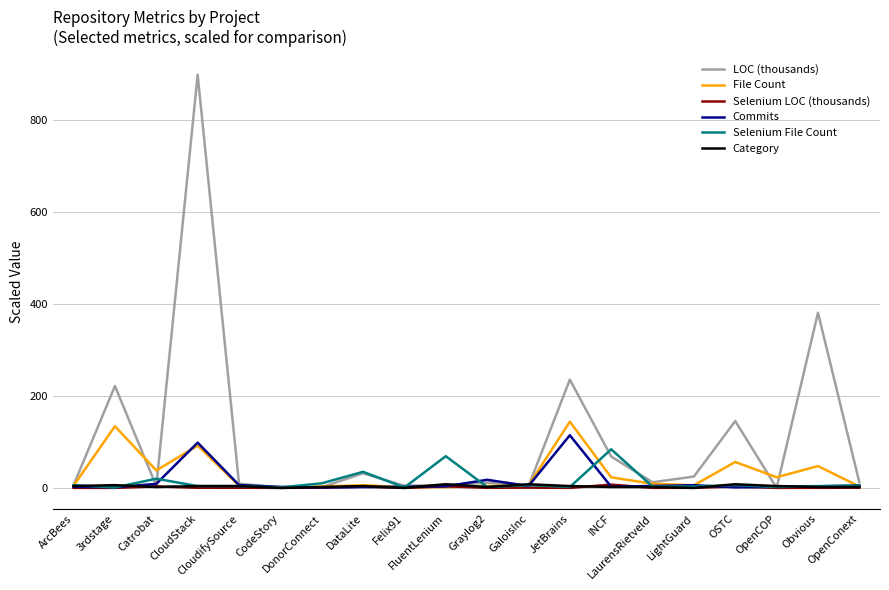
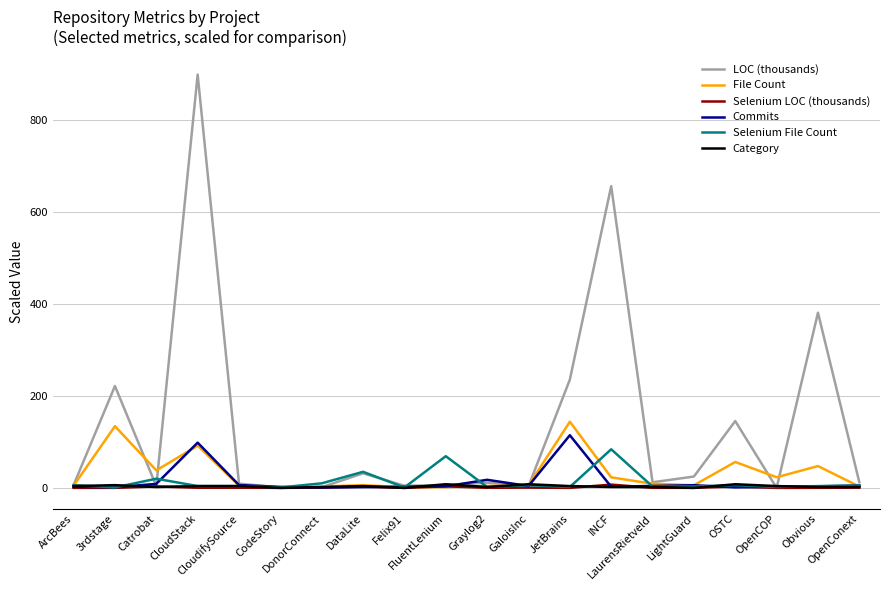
  {
    "LOC (thousands)": {
      "3rdstage": 220,
      "CloudStack": 900,
      "Graylog2": 10,
      "JetBrains": 240,
-     "INCF": 70,
+     "INCF": 660,
      "LightGuard": 20,
      "OSTC": 150,
      "Obvious": 380,
      "OpenConext": 10
    },
    "File Count": {
      "3rdstage": 130,
      "Catrobat": 40,
      "CloudStack": 90,
      "JetBrains": 140,
      "INCF": 20,
      "OSTC": 60,
      "OpenCOP": 20,
      "Obvious": 50
    },
    "Commits": {
      "CloudStack": 100,
      "Graylog2": 20,
      "JetBrains": 110
    },
    "Selenium File Count": {
      "Catrobat": 20,
      "DonorConnect": 10,
      "FluentLenium": 70,
      "INCF": 80
    }
  }
